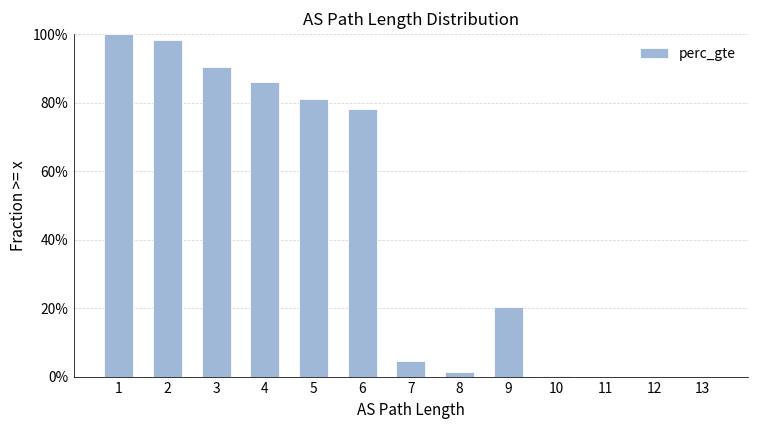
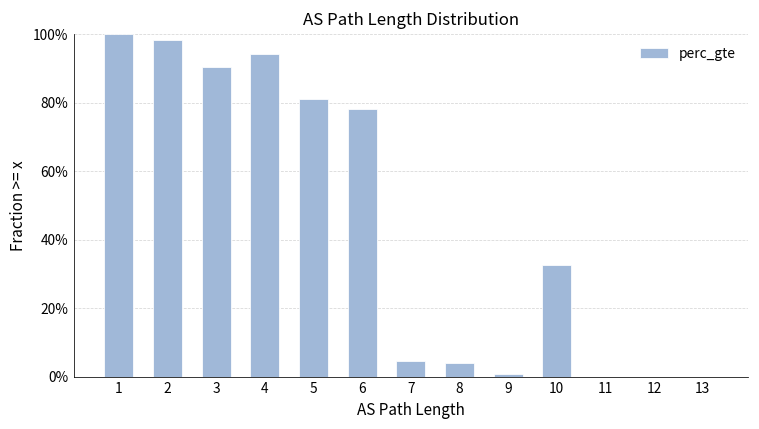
  {
    "1": "100%",
    "2": "98%",
    "3": "90%",
-   "4": "86%",
+   "4": "94%",
    "5": "81%",
    "6": "78%",
    "7": "5%",
-   "8": "1%",
-   "9": "21%",
-   "10": "0%"
+   "8": "4%",
+   "9": "1%",
+   "10": "33%"
  }
